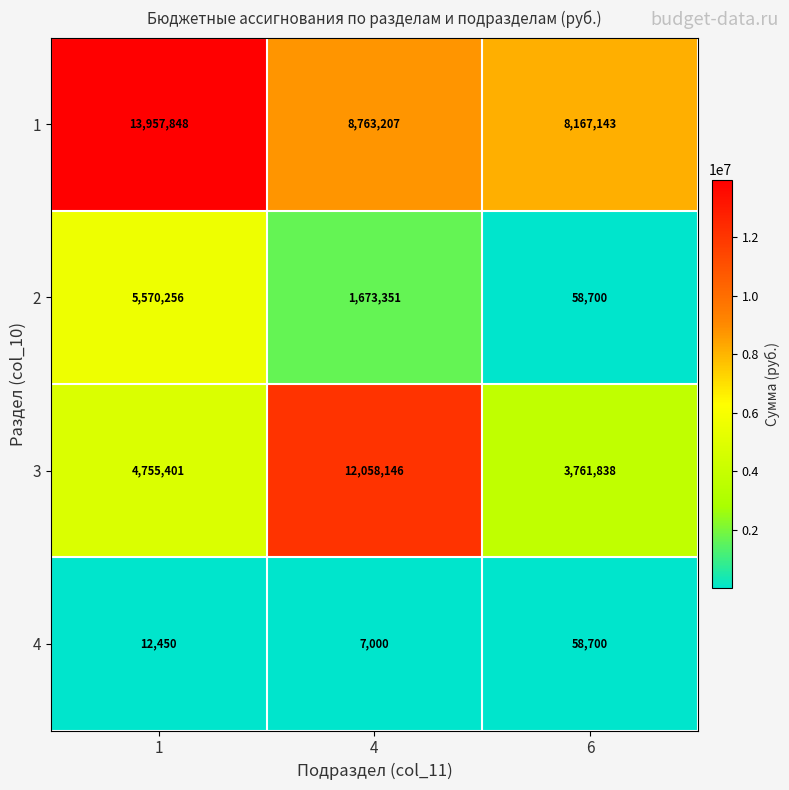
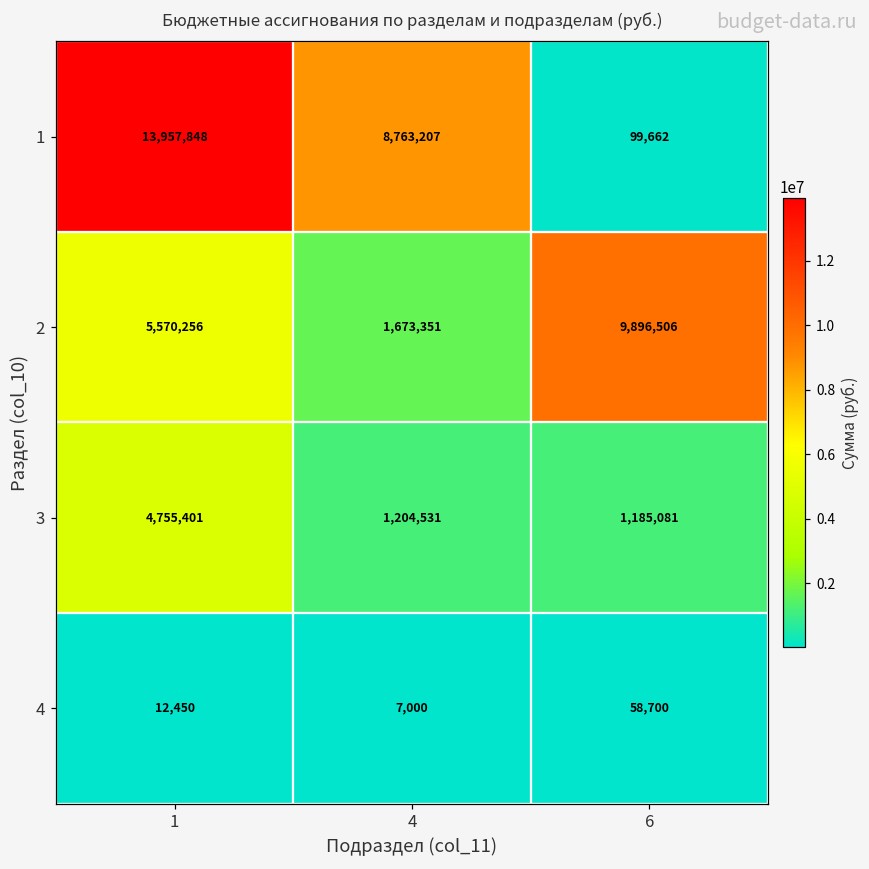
  {
    "1": {
      "1": "13,957,848",
      "4": "8,763,207",
-     "6": "8,167,143"
+     "6": "99,662"
    },
    "2": {
      "1": "5,570,256",
      "4": "1,673,351",
-     "6": "58,700"
+     "6": "9,896,506"
    },
    "3": {
      "1": "4,755,401",
-     "4": "12,058,146",
-     "6": "3,761,838"
+     "4": "1,204,531",
+     "6": "1,185,081"
    },
    "4": {
      "1": "12,450",
      "4": "7,000",
      "6": "58,700"
    }
  }
